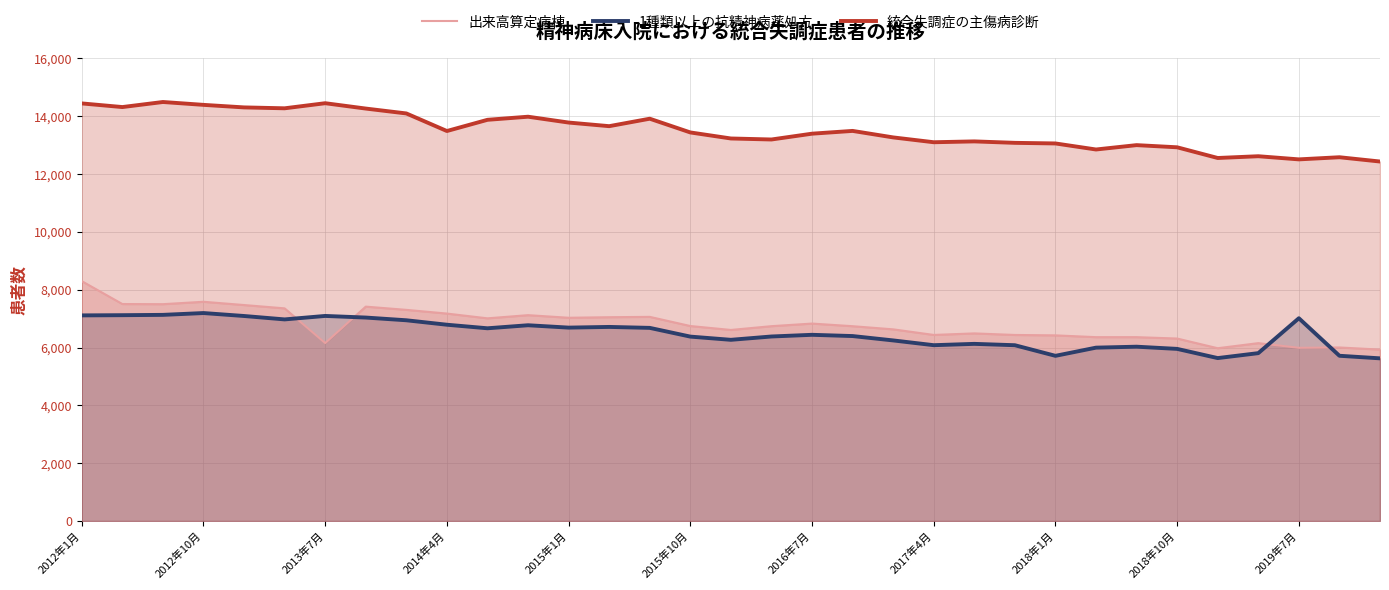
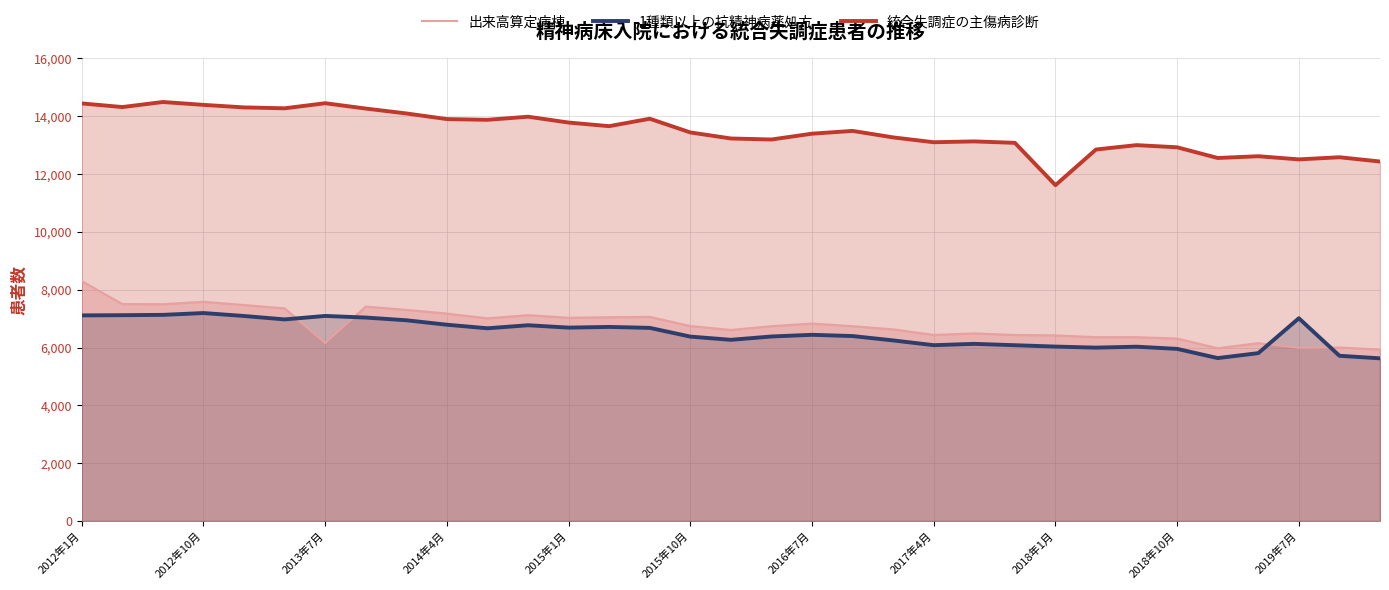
  {
    "出来高算定病棟": {
      "2012年1月": "8,300",
      "2012年10月": "7,600",
      "2013年7月": "6,200",
      "2014年4月": "7,200",
      "2015年1月": "7,000",
      "2015年10月": "6,700",
      "2016年7月": "6,800",
      "2017年4月": "6,400",
      "2018年1月": "6,400",
      "2018年10月": "6,300",
      "2019年7月": "6,000"
    },
    "1種類以上の抗精神病薬処方": {
      "2012年1月": "7,100",
      "2012年10月": "7,200",
      "2013年7月": "7,100",
      "2014年4月": "6,800",
      "2015年1月": "6,700",
      "2015年10月": "6,400",
      "2016年7月": "6,400",
      "2017年4月": "6,100",
-     "2018年1月": "5,700",
+     "2018年1月": "6,000",
      "2018年10月": "6,000",
      "2019年7月": "7,000"
    },
    "統合失調症の主傷病診断": {
      "2012年1月": "14,400",
      "2012年10月": "14,400",
      "2013年7月": "14,500",
-     "2014年4月": "13,500",
+     "2014年4月": "13,900",
      "2015年1月": "13,800",
      "2015年10月": "13,400",
      "2016年7月": "13,400",
      "2017年4月": "13,100",
-     "2018年1月": "13,100",
+     "2018年1月": "11,600",
      "2018年10月": "12,900",
      "2019年7月": "12,500"
    }
  }
